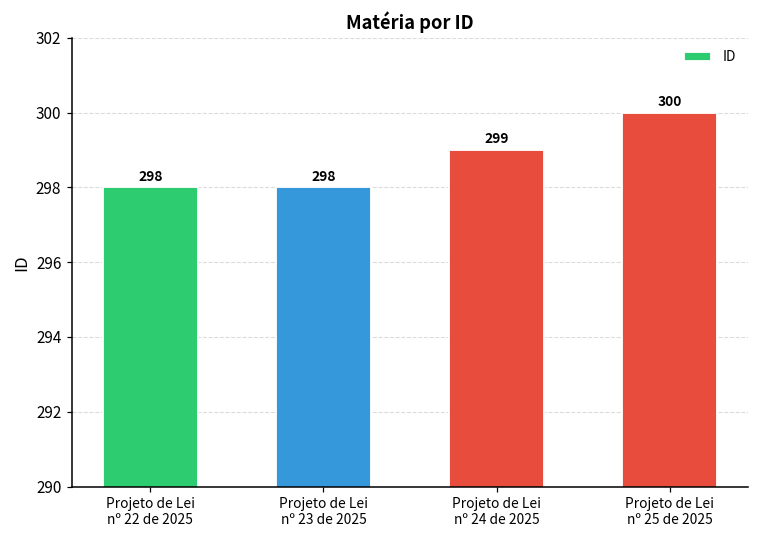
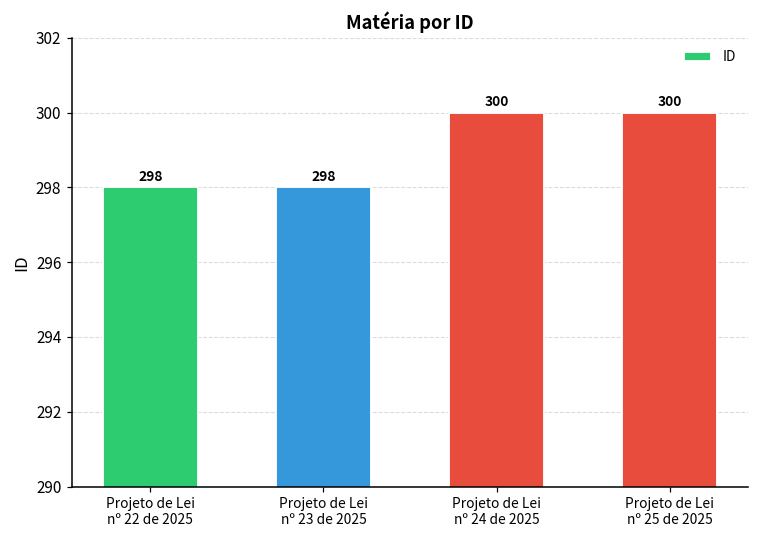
  {
    "Projeto de Lei nº 22 de 2025": 298,
    "Projeto de Lei nº 23 de 2025": 298,
-   "Projeto de Lei nº 24 de 2025": 299,
+   "Projeto de Lei nº 24 de 2025": 300,
    "Projeto de Lei nº 25 de 2025": 300
  }
